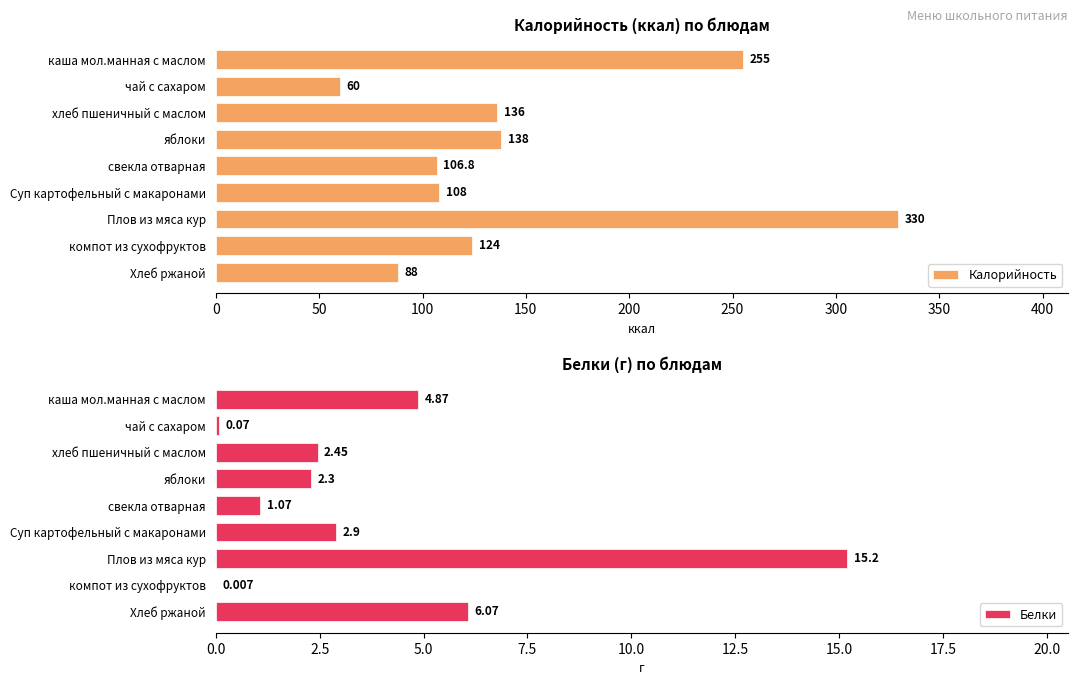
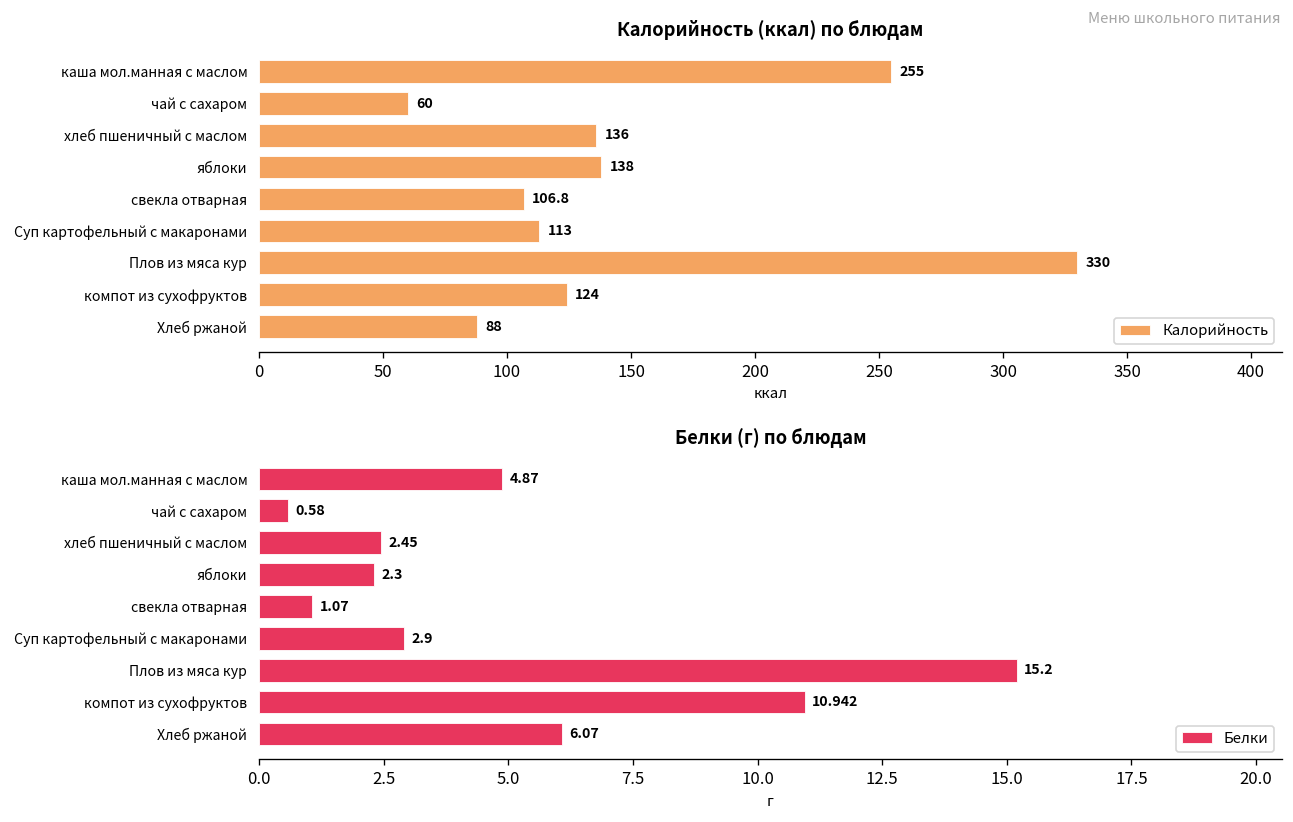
  {
    "Калорийность (ккал) по блюдам": {
      "каша мол.манная с маслом": 255,
      "чай с сахаром": 60,
      "хлеб пшеничный с маслом": 136,
      "яблоки": 138,
      "свекла отварная": 106.8,
-     "Суп картофельный с макаронами": 108,
+     "Суп картофельный с макаронами": 113,
      "Плов из мяса кур": 330,
      "компот из сухофруктов": 124,
      "Хлеб ржаной": 88
    },
    "Белки (г) по блюдам": {
      "каша мол.манная с маслом": 4.87,
-     "чай с сахаром": 0.07,
+     "чай с сахаром": 0.58,
      "хлеб пшеничный с маслом": 2.45,
      "яблоки": 2.3,
      "свекла отварная": 1.07,
      "Суп картофельный с макаронами": 2.9,
      "Плов из мяса кур": 15.2,
-     "компот из сухофруктов": 0.007,
+     "компот из сухофруктов": 10.942,
      "Хлеб ржаной": 6.07
    }
  }
